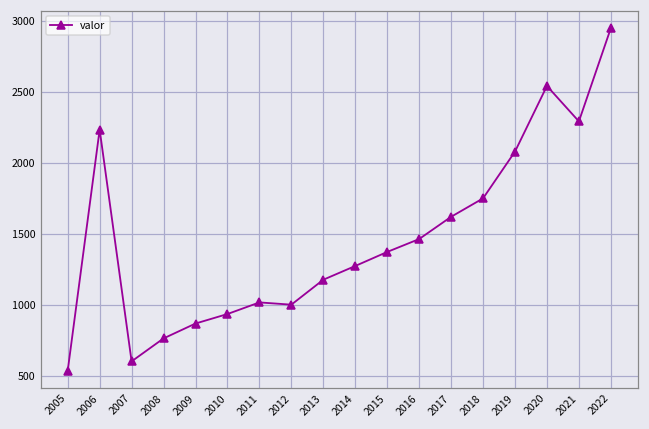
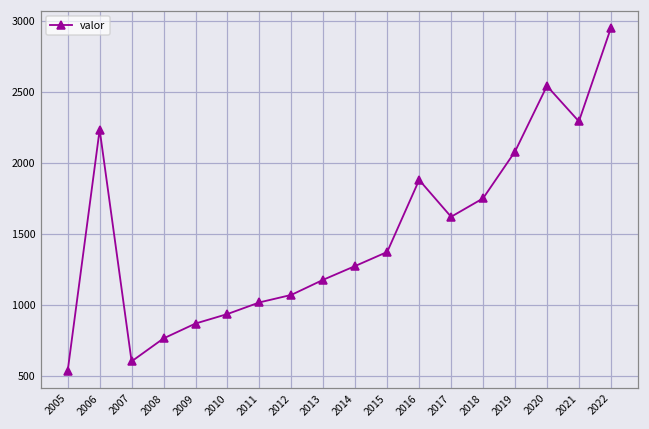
  {
    "2005": 540,
    "2006": 2240,
    "2007": 600,
    "2008": 760,
    "2009": 870,
    "2010": 940,
    "2011": 1020,
-   "2012": 1000,
+   "2012": 1070,
    "2013": 1180,
    "2014": 1270,
    "2015": 1370,
-   "2016": 1460,
+   "2016": 1880,
    "2017": 1620,
    "2018": 1750,
    "2019": 2080,
    "2020": 2540,
    "2021": 2290,
    "2022": 2950
  }
